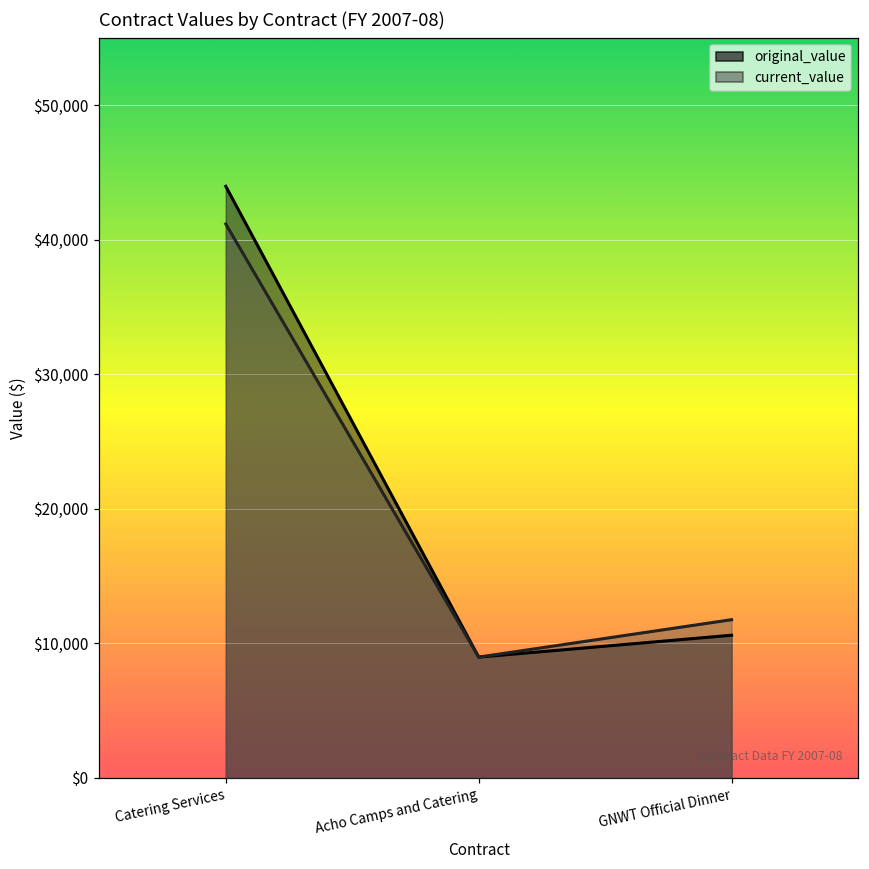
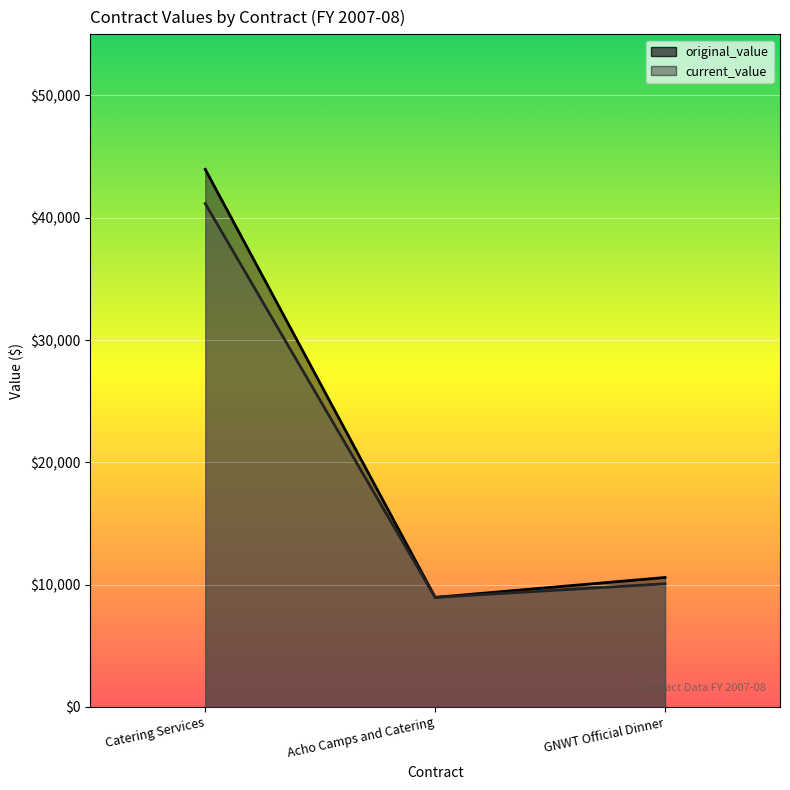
  {
    "original_value": {
      "Catering Services": "$44,000",
      "GNWT Official Dinner": "$10,600"
    },
    "current_value": {
      "Catering Services": "$41,200",
-     "GNWT Official Dinner": "$11,700"
+     "GNWT Official Dinner": "$10,100"
    }
  }
